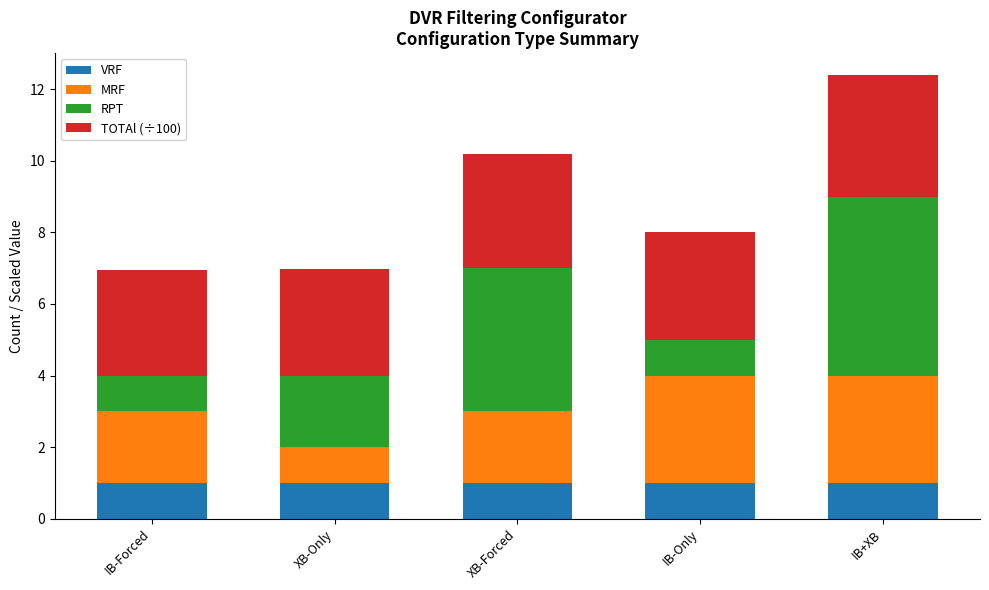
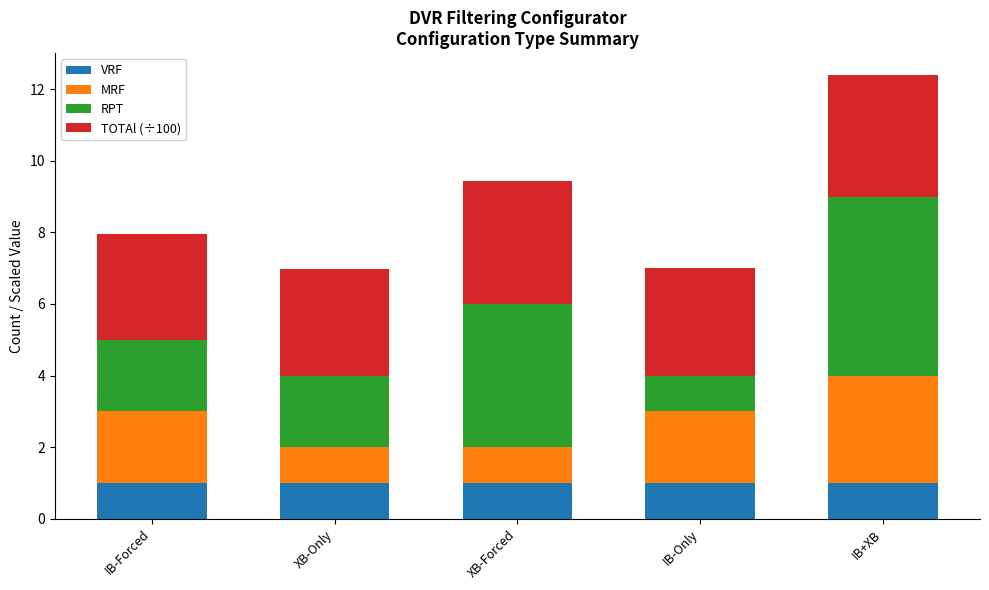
  {
    "VRF": {
      "IB-Forced": 1.0,
      "XB-Only": 1.0,
      "XB-Forced": 1.0,
      "IB-Only": 1.0,
      "IB+XB": 1.0
    },
    "MRF": {
-     "XB-Forced": 2,
-     "IB-Only": 3
+     "XB-Forced": 1,
+     "IB-Only": 2
    },
    "RPT": {
-     "IB-Forced": 1,
+     "IB-Forced": 2,
      "XB-Only": 2,
      "XB-Forced": 4,
      "IB-Only": 1,
      "IB+XB": 5
    },
    "TOTAl (÷100)": {
      "IB-Forced": 3.0,
      "XB-Only": 3.0,
-     "XB-Forced": 3.2,
+     "XB-Forced": 3.4,
      "IB-Only": 3.0,
      "IB+XB": 3.4
    }
  }
